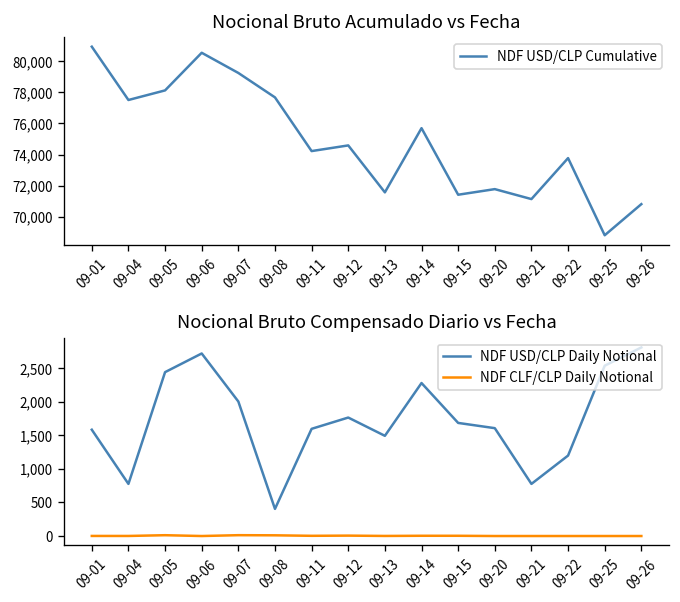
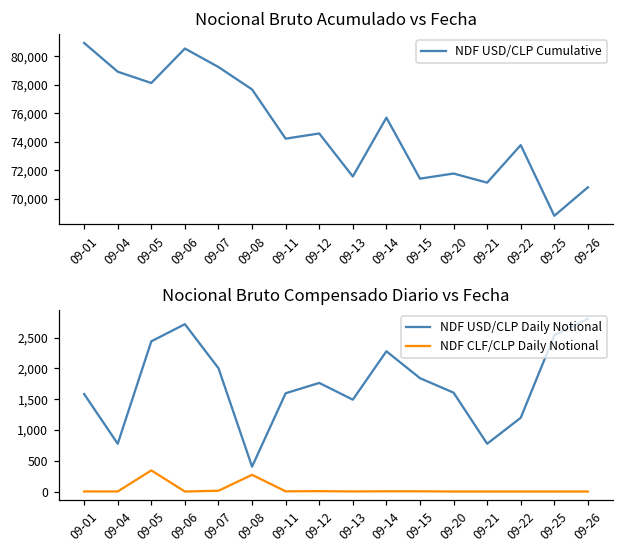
  {
    "Nocional Bruto Acumulado vs Fecha": {
      "09-01": "80,900",
-     "09-04": "77,500",
+     "09-04": "78,900",
      "09-05": "78,100",
      "09-06": "80,500",
      "09-07": "79,200",
      "09-08": "77,700",
      "09-11": "74,200",
      "09-12": "74,600",
      "09-13": "71,600",
      "09-14": "75,700",
      "09-15": "71,400",
      "09-20": "71,800",
      "09-21": "71,100",
      "09-22": "73,800",
      "09-25": "68,800",
      "09-26": "70,800"
    },
    "Nocional Bruto Compensado Diario vs Fecha": {
      "NDF USD/CLP Daily Notional": {
        "09-01": "1,600",
        "09-04": "800",
        "09-05": "2,400",
        "09-06": "2,700",
        "09-07": "2,000",
        "09-08": "400",
        "09-11": "1,600",
        "09-12": "1,800",
        "09-13": "1,500",
        "09-14": "2,300",
-       "09-15": "1,700",
+       "09-15": "1,800",
        "09-20": "1,600",
        "09-21": "800",
        "09-22": "1,200"
      },
      "NDF CLF/CLP Daily Notional": {
        "09-01": "0",
        "09-04": "0",
-       "09-05": "0",
+       "09-05": "300",
        "09-06": "0",
        "09-07": "0",
-       "09-08": "0",
+       "09-08": "300",
        "09-11": "0",
        "09-12": "0",
        "09-13": "0",
        "09-14": "0",
        "09-15": "0",
        "09-20": "0",
        "09-21": "0",
        "09-22": "0",
        "09-25": "0",
        "09-26": "0"
      }
    }
  }
